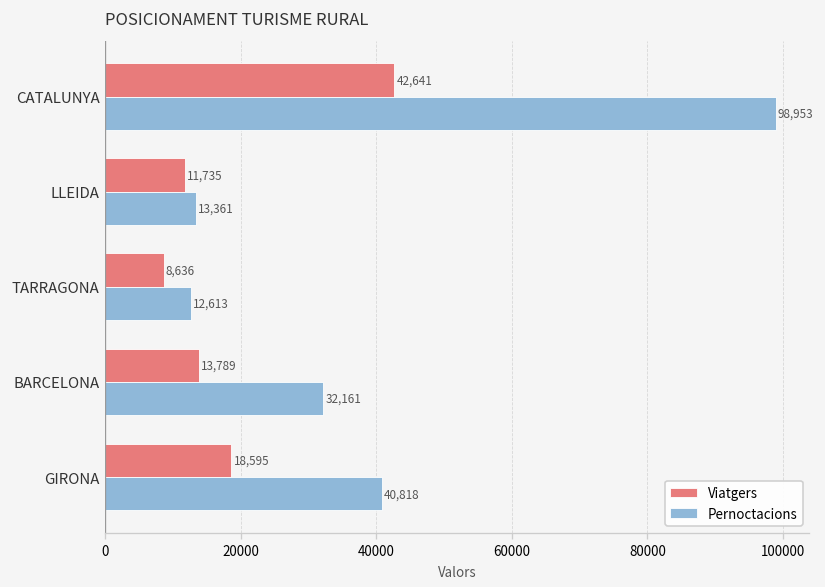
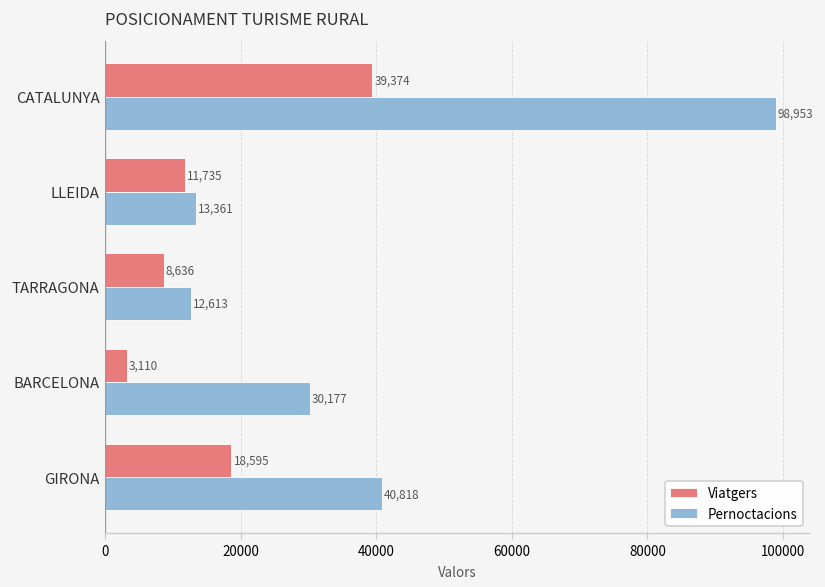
  {
    "Viatgers": {
-     "CATALUNYA": "42,641",
+     "CATALUNYA": "39,374",
      "LLEIDA": "11,735",
      "TARRAGONA": "8,636",
-     "BARCELONA": "13,789"
+     "BARCELONA": "3,110"
    },
    "Pernoctacions": {
      "CATALUNYA": "98,953",
      "LLEIDA": "13,361",
      "TARRAGONA": "12,613",
-     "BARCELONA": "32,161",
+     "BARCELONA": "30,177",
      "GIRONA": "40,818"
    }
  }
